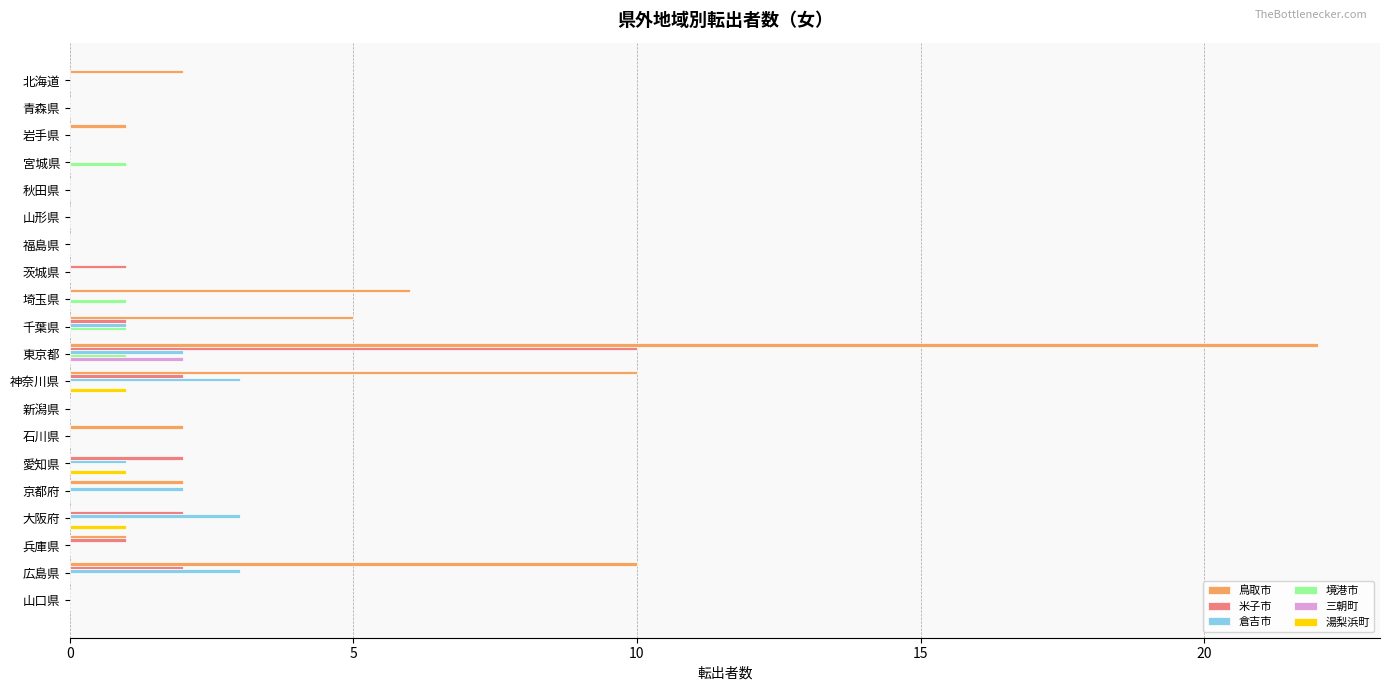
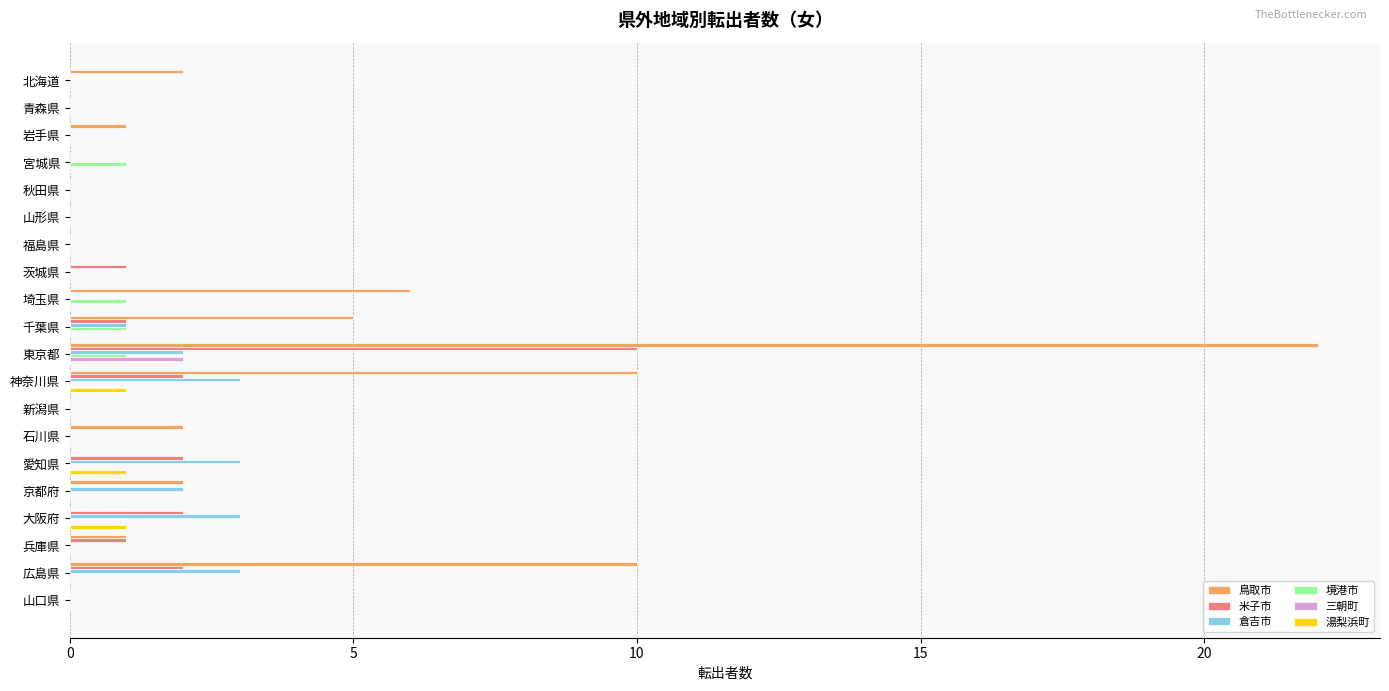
  {
    "倉吉市": {
      "北海道": 0,
      "青森県": 0,
      "岩手県": 0,
      "宮城県": 0,
      "秋田県": 0,
      "山形県": 0,
      "福島県": 0,
      "茨城県": 0,
      "埼玉県": 0,
      "千葉県": 1,
      "東京都": 2,
      "神奈川県": 3,
      "新潟県": 0,
      "石川県": 0,
-     "愛知県": 1,
+     "愛知県": 3,
      "京都府": 2,
      "大阪府": 3,
      "兵庫県": 0,
      "広島県": 3,
      "山口県": 0
    },
    "境港市": {
      "北海道": 0,
      "青森県": 0,
      "岩手県": 0,
      "宮城県": 1,
      "秋田県": 0,
      "山形県": 0,
      "福島県": 0,
      "茨城県": 0,
      "埼玉県": 1,
      "千葉県": 1,
      "東京都": 1,
      "神奈川県": 0,
      "新潟県": 0,
      "石川県": 0,
      "愛知県": 0,
      "京都府": 0,
      "大阪府": 0,
      "兵庫県": 0,
      "広島県": 0,
      "山口県": 0
    },
    "三朝町": {
      "北海道": 0,
      "青森県": 0,
      "岩手県": 0,
      "宮城県": 0,
      "秋田県": 0,
      "山形県": 0,
      "福島県": 0,
      "茨城県": 0,
      "埼玉県": 0,
      "千葉県": 0,
      "東京都": 2,
      "神奈川県": 0,
      "新潟県": 0,
      "石川県": 0,
      "愛知県": 0,
      "京都府": 0,
      "大阪府": 0,
      "兵庫県": 0,
      "広島県": 0,
      "山口県": 0
    },
    "湯梨浜町": {
      "北海道": 0,
      "青森県": 0,
      "岩手県": 0,
      "宮城県": 0,
      "秋田県": 0,
      "山形県": 0,
      "福島県": 0,
      "茨城県": 0,
      "埼玉県": 0,
      "千葉県": 0,
      "東京都": 0,
      "神奈川県": 1,
      "新潟県": 0,
      "石川県": 0,
      "愛知県": 1,
      "京都府": 0,
      "大阪府": 1,
      "兵庫県": 0,
      "広島県": 0,
      "山口県": 0
    }
  }
